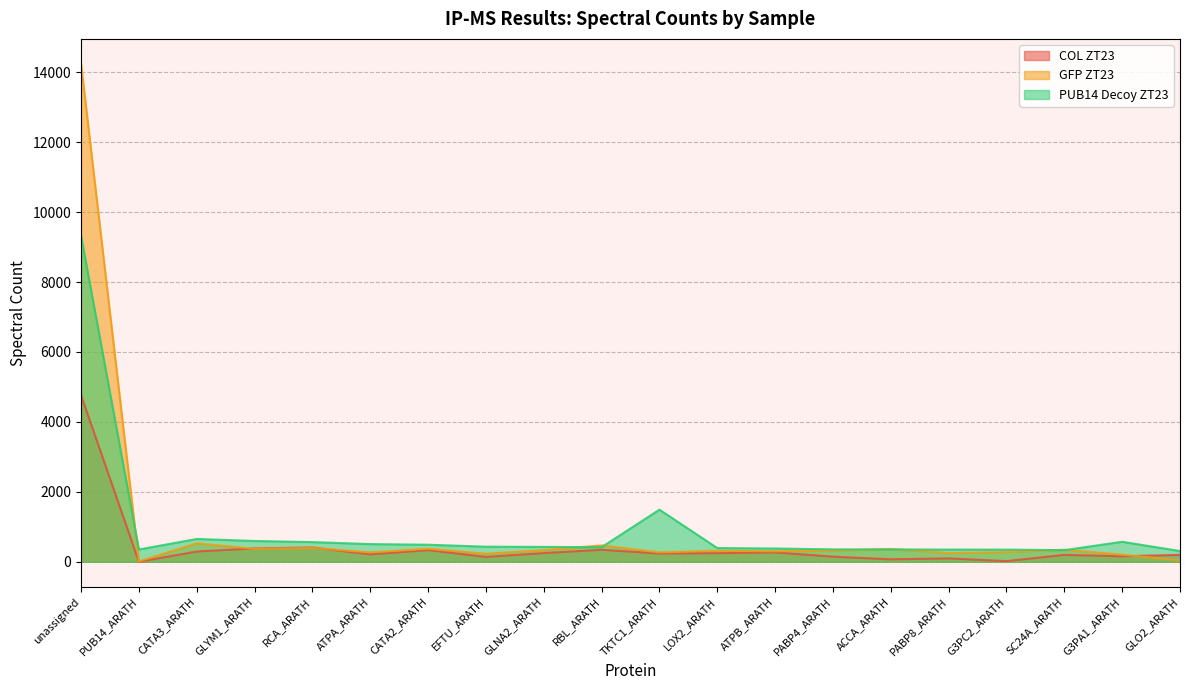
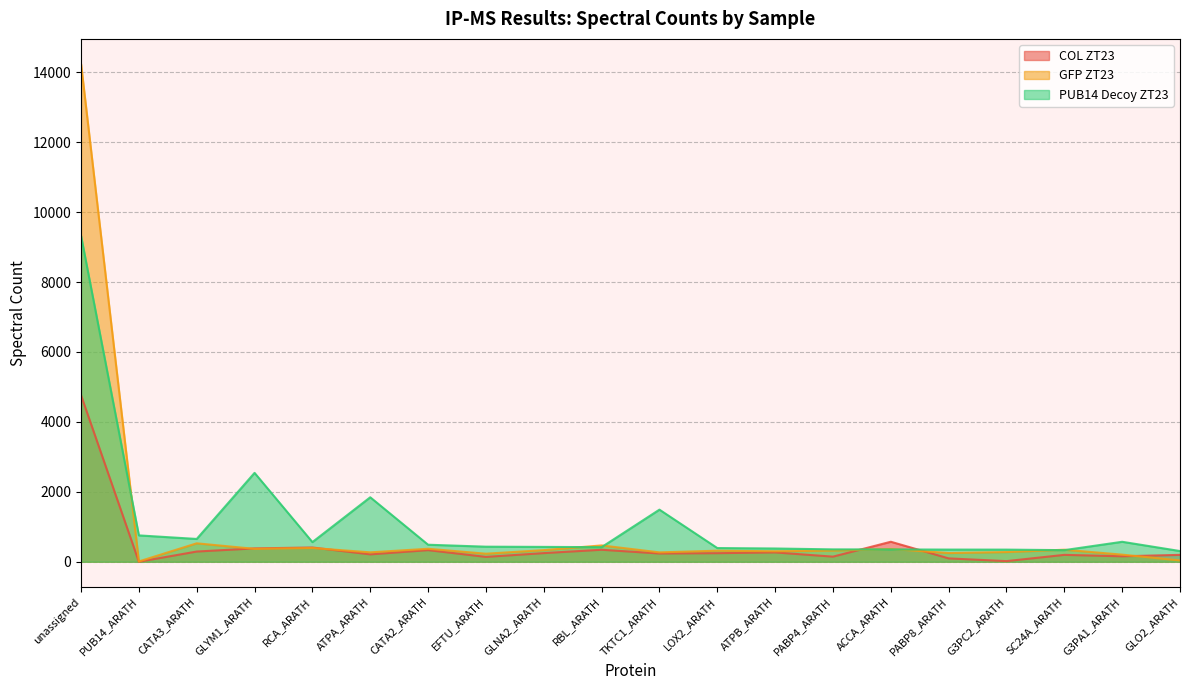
  {
    "COL ZT23": {
      "unassigned": 4800,
      "CATA3_ARATH": 300,
      "EFTU_ARATH": 100,
      "GLNA2_ARATH": 200,
      "RBL_ARATH": 300,
      "PABP4_ARATH": 100,
-     "ACCA_ARATH": 100,
+     "ACCA_ARATH": 600,
      "PABP8_ARATH": 100,
      "G3PC2_ARATH": 0,
      "SC24A_ARATH": 200,
      "GLO2_ARATH": 200
    },
    "GFP ZT23": {
      "unassigned": 14200,
      "CATA3_ARATH": 500,
      "EFTU_ARATH": 200,
      "GLNA2_ARATH": 300,
      "PABP8_ARATH": 200,
      "GLO2_ARATH": 0
    },
    "PUB14 Decoy ZT23": {
      "unassigned": 9300,
-     "PUB14_ARATH": 400,
+     "PUB14_ARATH": 800,
      "CATA3_ARATH": 700,
-     "GLYM1_ARATH": 600,
+     "GLYM1_ARATH": 2500,
      "RCA_ARATH": 600,
-     "ATPA_ARATH": 500,
+     "ATPA_ARATH": 1800,
      "CATA2_ARATH": 500,
      "EFTU_ARATH": 400,
      "GLNA2_ARATH": 400,
      "TKTC1_ARATH": 1500,
      "LOX2_ARATH": 400,
      "ATPB_ARATH": 400,
      "PABP8_ARATH": 300,
      "G3PA1_ARATH": 600,
      "GLO2_ARATH": 300
    }
  }
